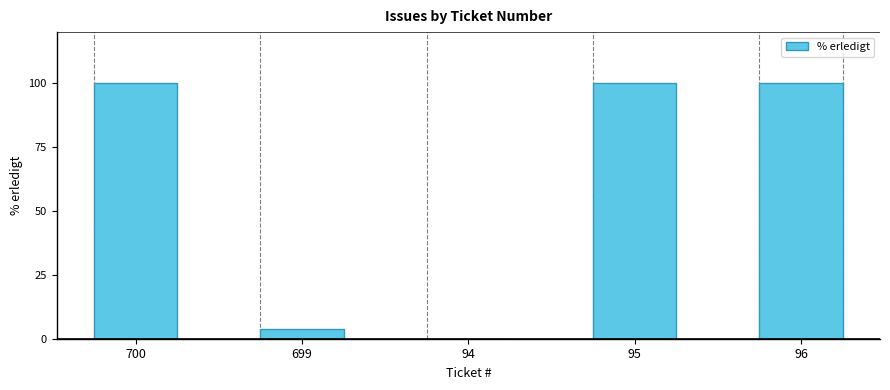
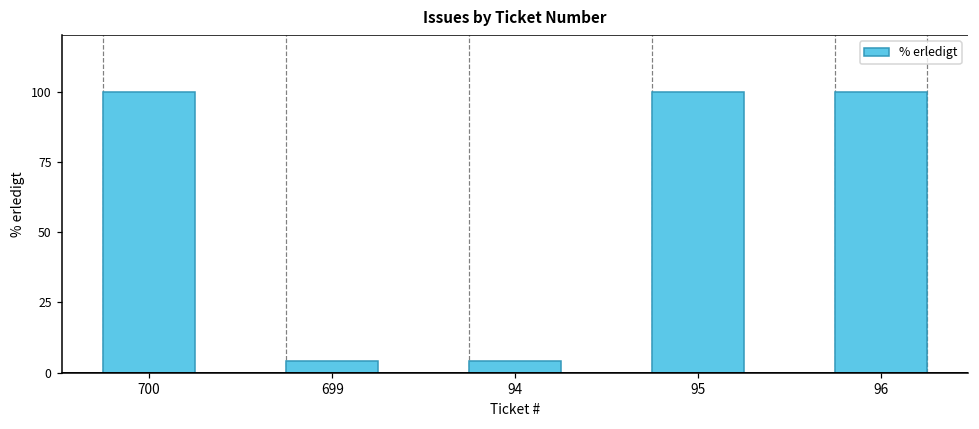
  {
    "700": 100,
    "699": 4,
-   "94": 0,
+   "94": 4,
    "95": 100,
    "96": 100
  }
